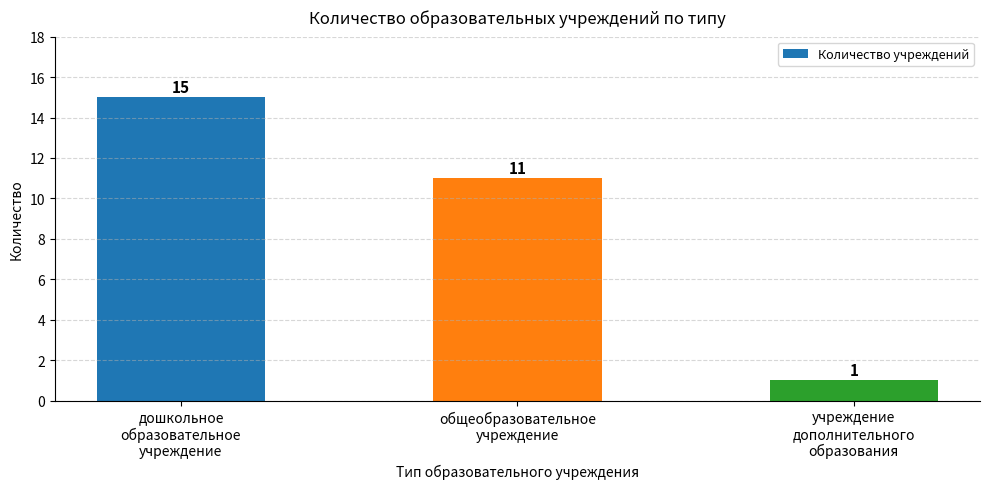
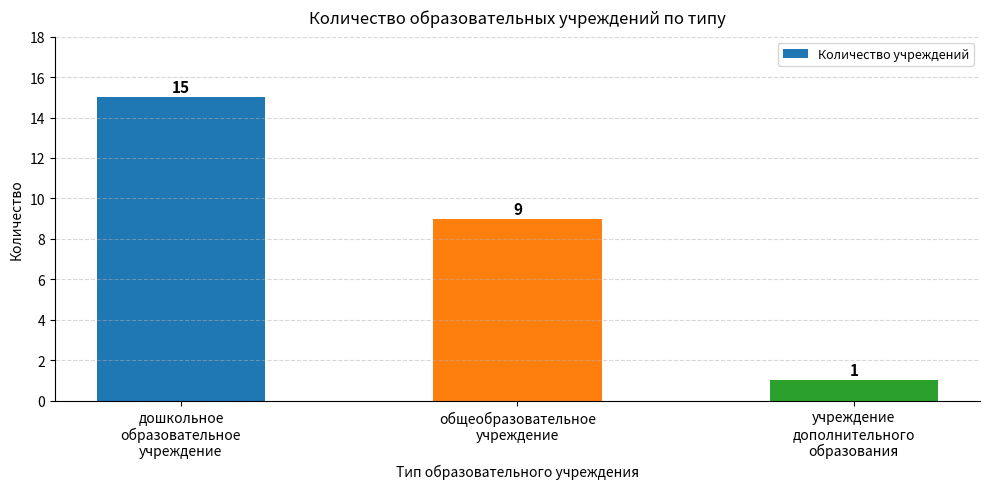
  {
    "дошкольное образовательное учреждение": 15,
-   "общеобразовательное учреждение": 11,
+   "общеобразовательное учреждение": 9,
    "учреждение дополнительного образования": 1
  }
